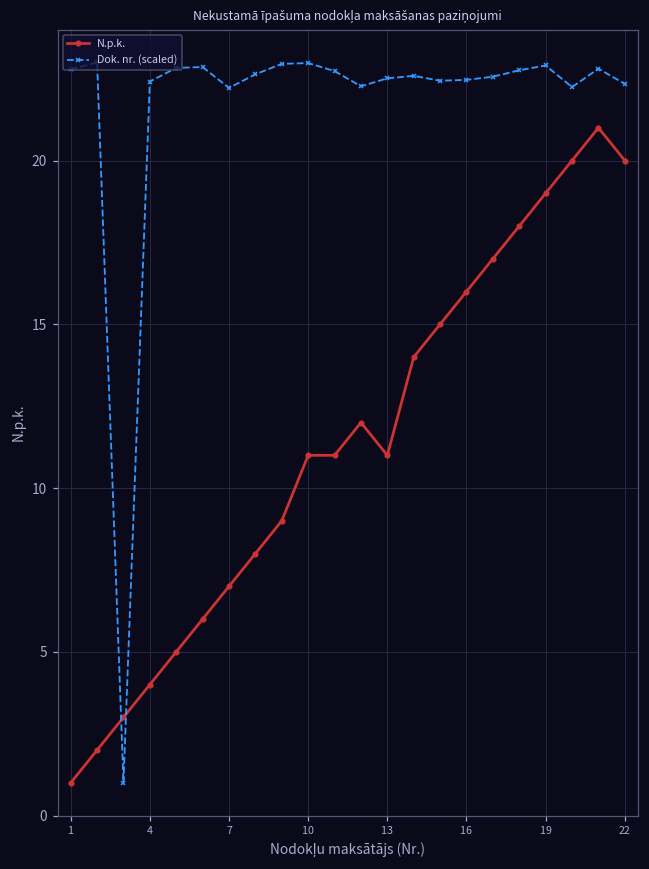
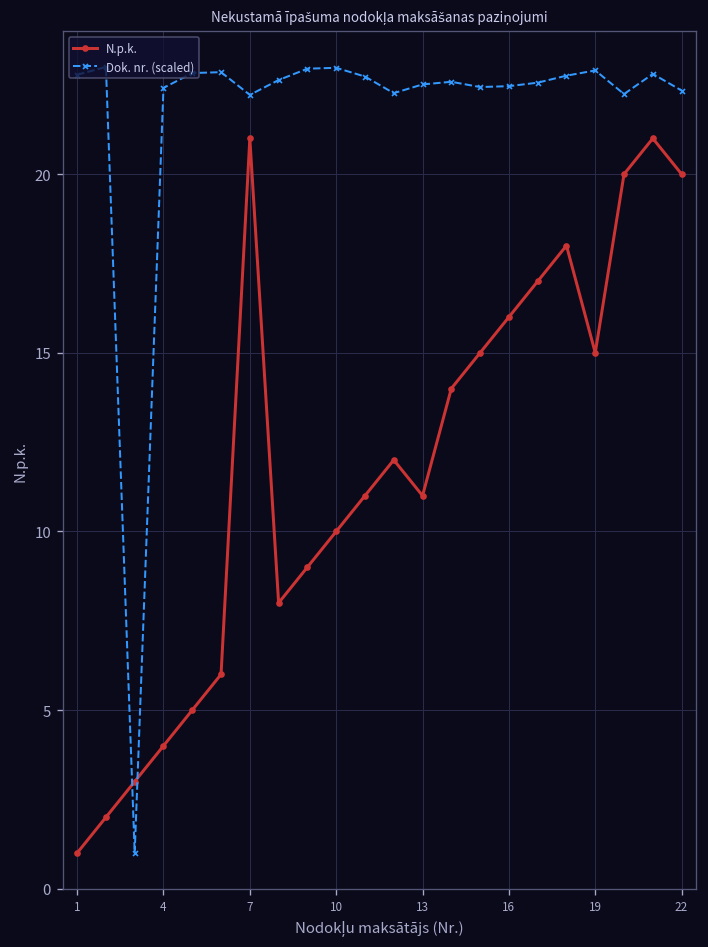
  {
    "N.p.k.": {
      "1": 1,
      "4": 4,
-     "7": 7,
-     "10": 11,
+     "7": 21,
+     "10": 10,
      "13": 11,
      "16": 16,
-     "19": 19,
+     "19": 15,
      "22": 20
    },
    "Dok. nr. (scaled)": {
      "4": 22.4,
      "7": 22.2,
      "10": 23,
      "13": 22.5,
      "16": 22.5,
      "19": 22.9,
      "22": 22.3
    }
  }
